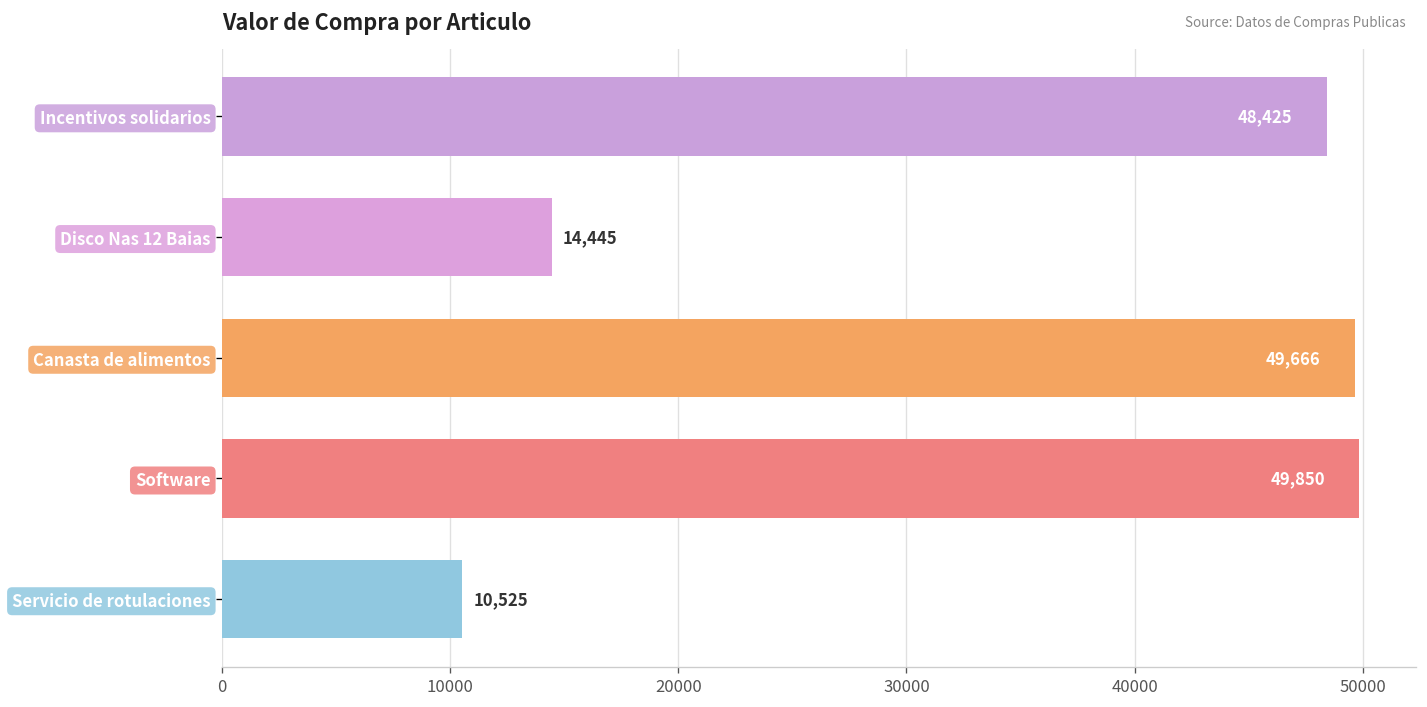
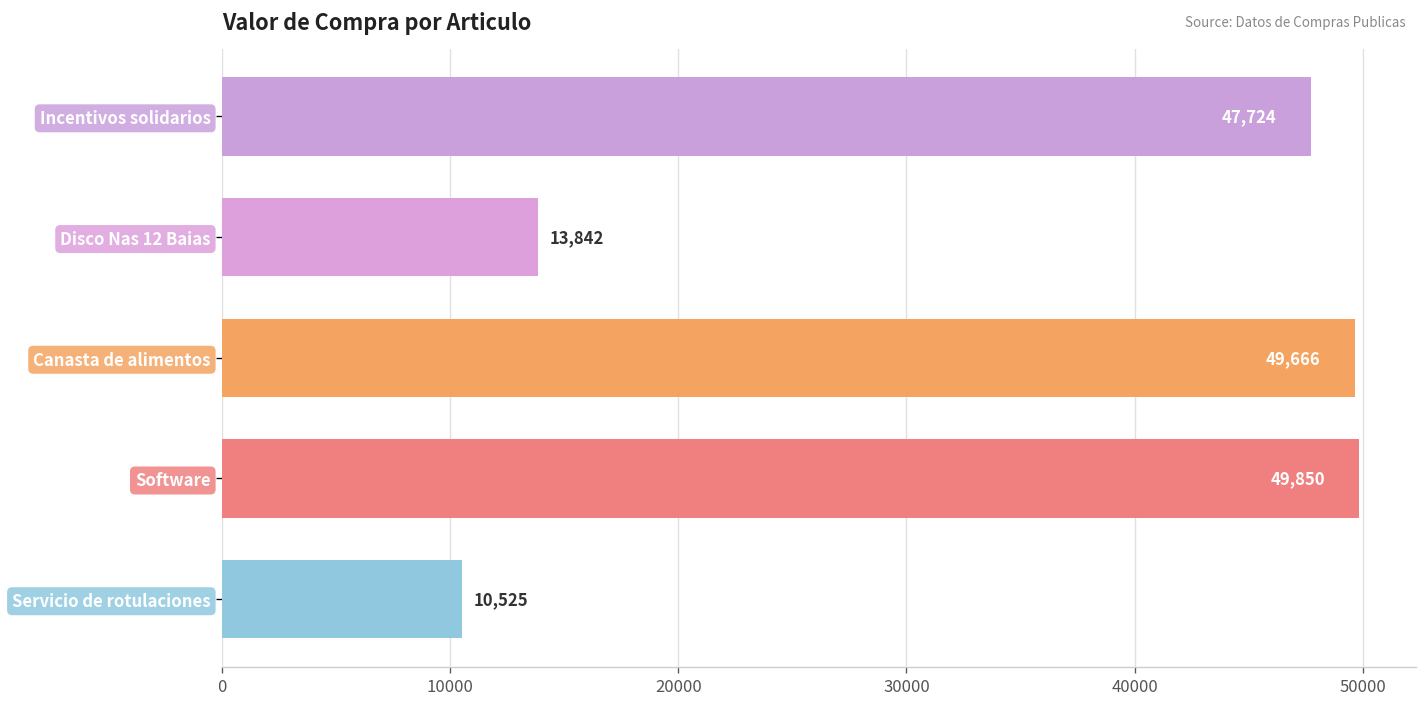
  {
-   "Incentivos solidarios": "48,425",
-   "Disco Nas 12 Baias": "14,445",
+   "Incentivos solidarios": "47,724",
+   "Disco Nas 12 Baias": "13,842",
    "Canasta de alimentos": "49,666",
    "Software": "49,850",
    "Servicio de rotulaciones": "10,525"
  }
